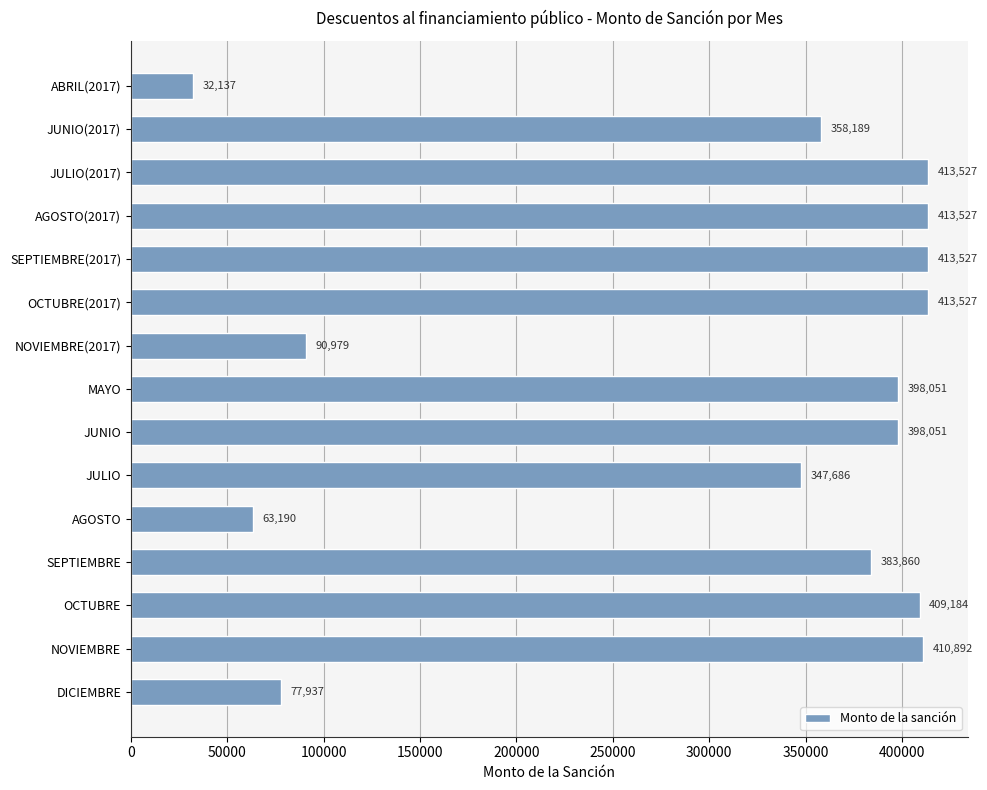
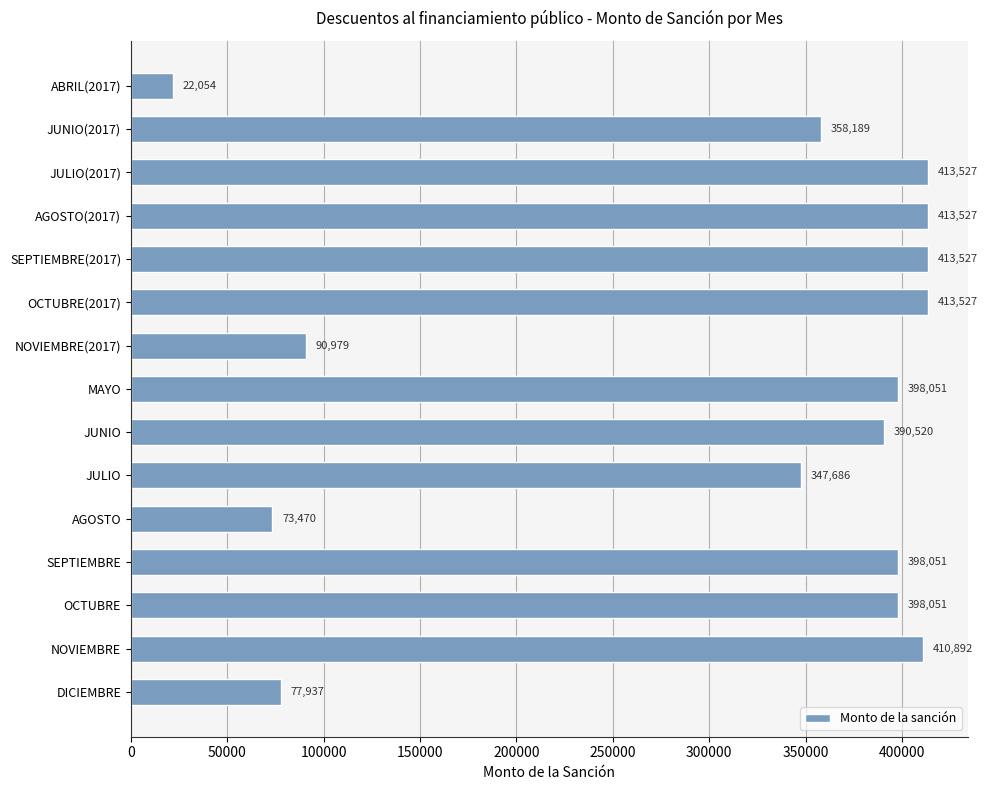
  {
-   "ABRIL(2017)": "32,137",
+   "ABRIL(2017)": "22,054",
    "JUNIO(2017)": "358,189",
    "JULIO(2017)": "413,527",
    "AGOSTO(2017)": "413,527",
    "SEPTIEMBRE(2017)": "413,527",
    "OCTUBRE(2017)": "413,527",
    "NOVIEMBRE(2017)": "90,979",
    "MAYO": "398,051",
-   "JUNIO": "398,051",
+   "JUNIO": "390,520",
    "JULIO": "347,686",
-   "AGOSTO": "63,190",
-   "SEPTIEMBRE": "383,860",
-   "OCTUBRE": "409,184",
+   "AGOSTO": "73,470",
+   "SEPTIEMBRE": "398,051",
+   "OCTUBRE": "398,051",
    "NOVIEMBRE": "410,892",
    "DICIEMBRE": "77,937"
  }
